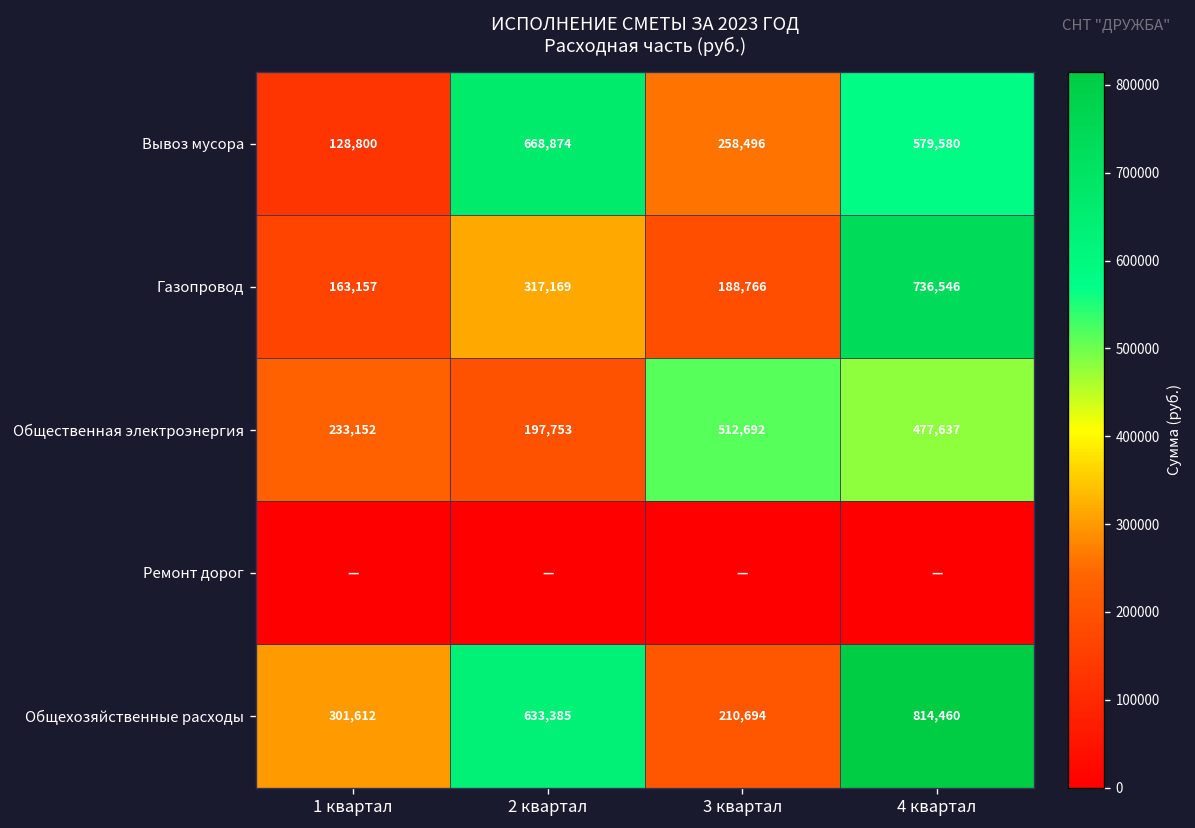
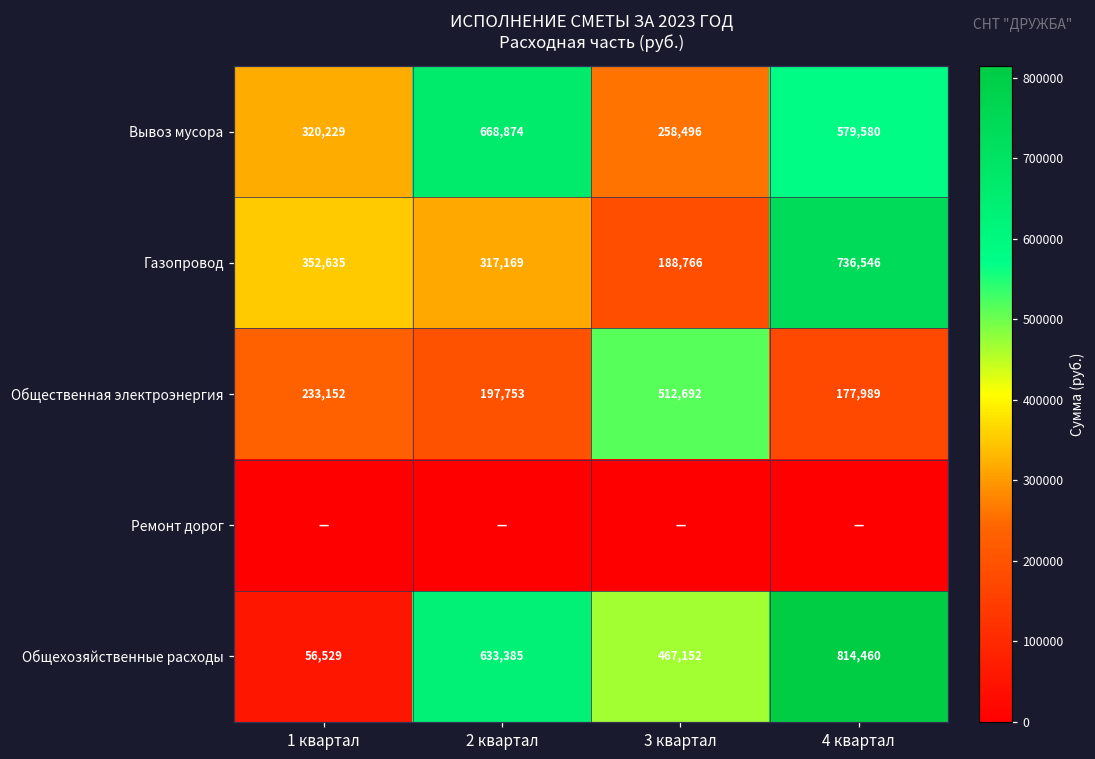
  {
    "Вывоз мусора": {
-     "1 квартал": "128,800",
+     "1 квартал": "320,229",
      "2 квартал": "668,874",
      "3 квартал": "258,496",
      "4 квартал": "579,580"
    },
    "Газопровод": {
-     "1 квартал": "163,157",
+     "1 квартал": "352,635",
      "2 квартал": "317,169",
      "3 квартал": "188,766",
      "4 квартал": "736,546"
    },
    "Общественная электроэнергия": {
      "1 квартал": "233,152",
      "2 квартал": "197,753",
      "3 квартал": "512,692",
-     "4 квартал": "477,637"
+     "4 квартал": "177,989"
    },
    "Общехозяйственные расходы": {
-     "1 квартал": "301,612",
+     "1 квартал": "56,529",
      "2 квартал": "633,385",
-     "3 квартал": "210,694",
+     "3 квартал": "467,152",
      "4 квартал": "814,460"
    }
  }
